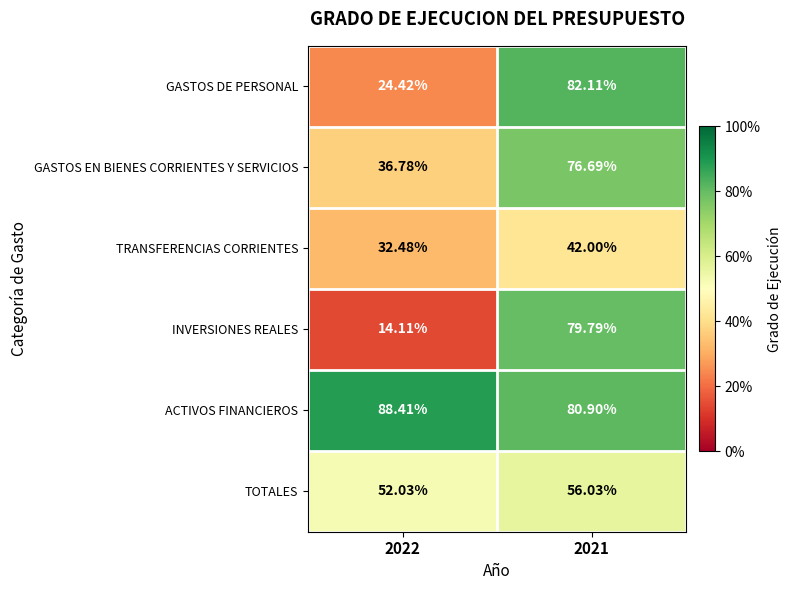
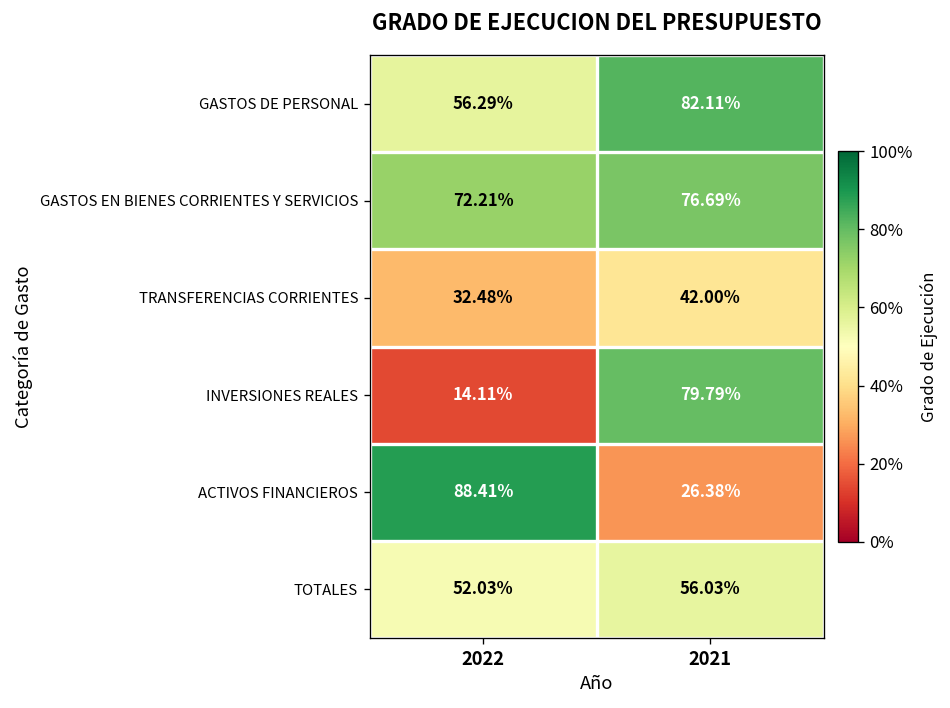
  {
    "GASTOS DE PERSONAL": {
-     "2022": "24.42%",
+     "2022": "56.29%",
      "2021": "82.11%"
    },
    "GASTOS EN BIENES CORRIENTES Y SERVICIOS": {
-     "2022": "36.78%",
+     "2022": "72.21%",
      "2021": "76.69%"
    },
    "TRANSFERENCIAS CORRIENTES": {
      "2022": "32.48%",
      "2021": "42.00%"
    },
    "INVERSIONES REALES": {
      "2022": "14.11%",
      "2021": "79.79%"
    },
    "ACTIVOS FINANCIEROS": {
      "2022": "88.41%",
-     "2021": "80.90%"
+     "2021": "26.38%"
    },
    "TOTALES": {
      "2022": "52.03%",
      "2021": "56.03%"
    }
  }
